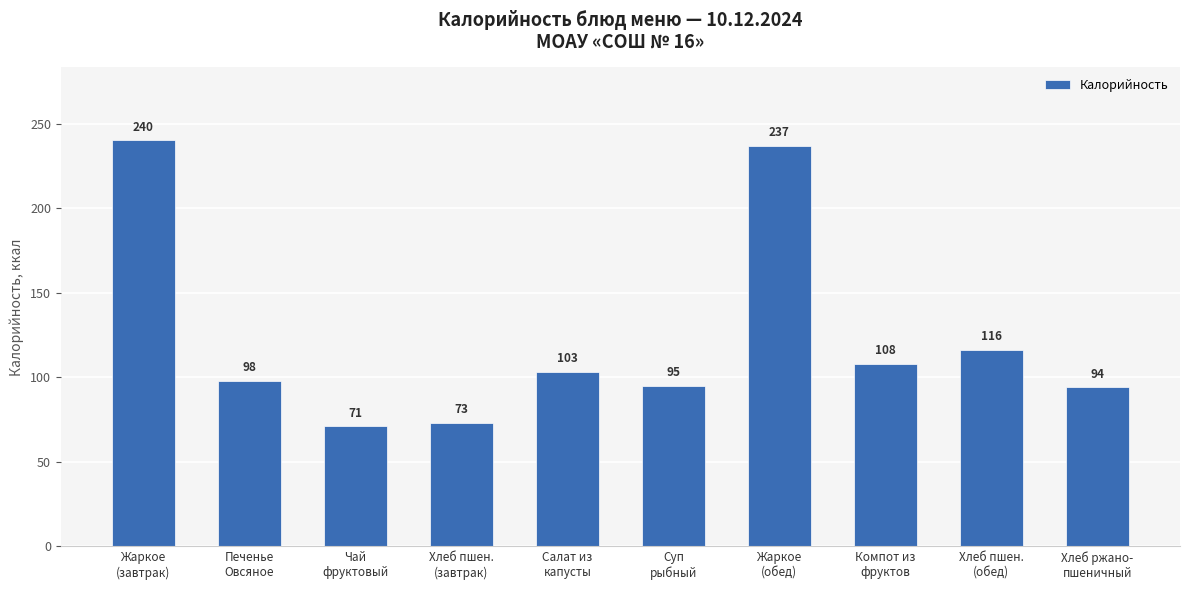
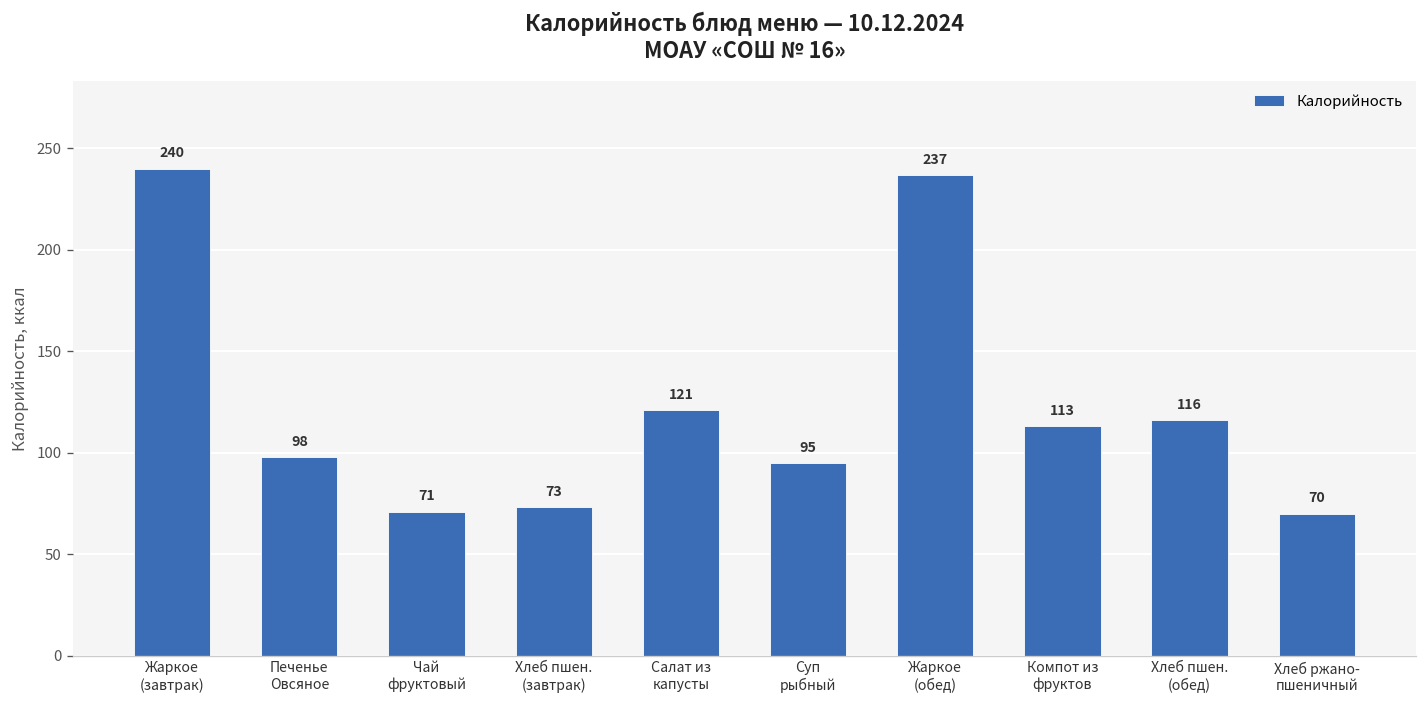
  {
    "Жаркое (завтрак)": 240,
    "Печенье Овсяное": 98,
    "Чай фруктовый": 71,
    "Хлеб пшен. (завтрак)": 73,
-   "Салат из капусты": 103,
+   "Салат из капусты": 121,
    "Суп рыбный": 95,
    "Жаркое (обед)": 237,
-   "Компот из фруктов": 108,
+   "Компот из фруктов": 113,
    "Хлеб пшен. (обед)": 116,
-   "Хлеб ржано- пшеничный": 94
+   "Хлеб ржано- пшеничный": 70
  }
